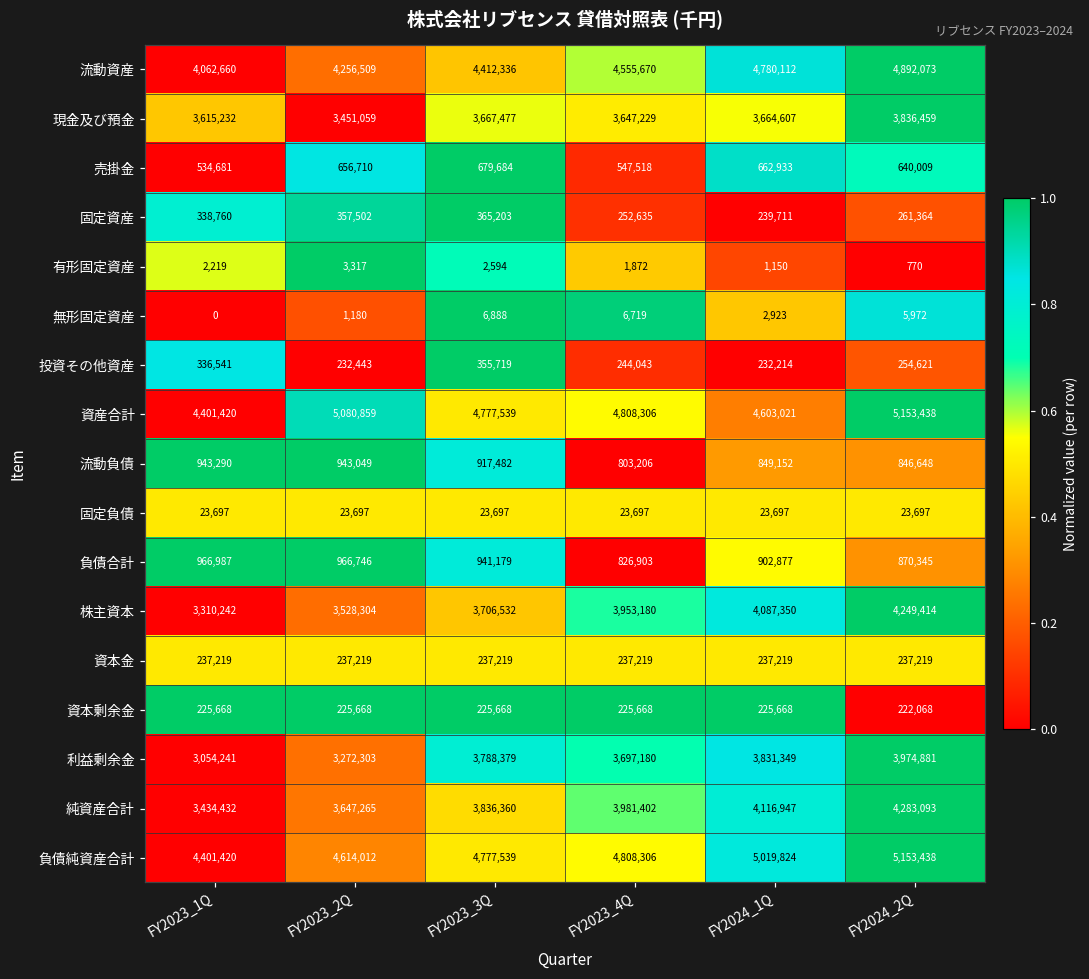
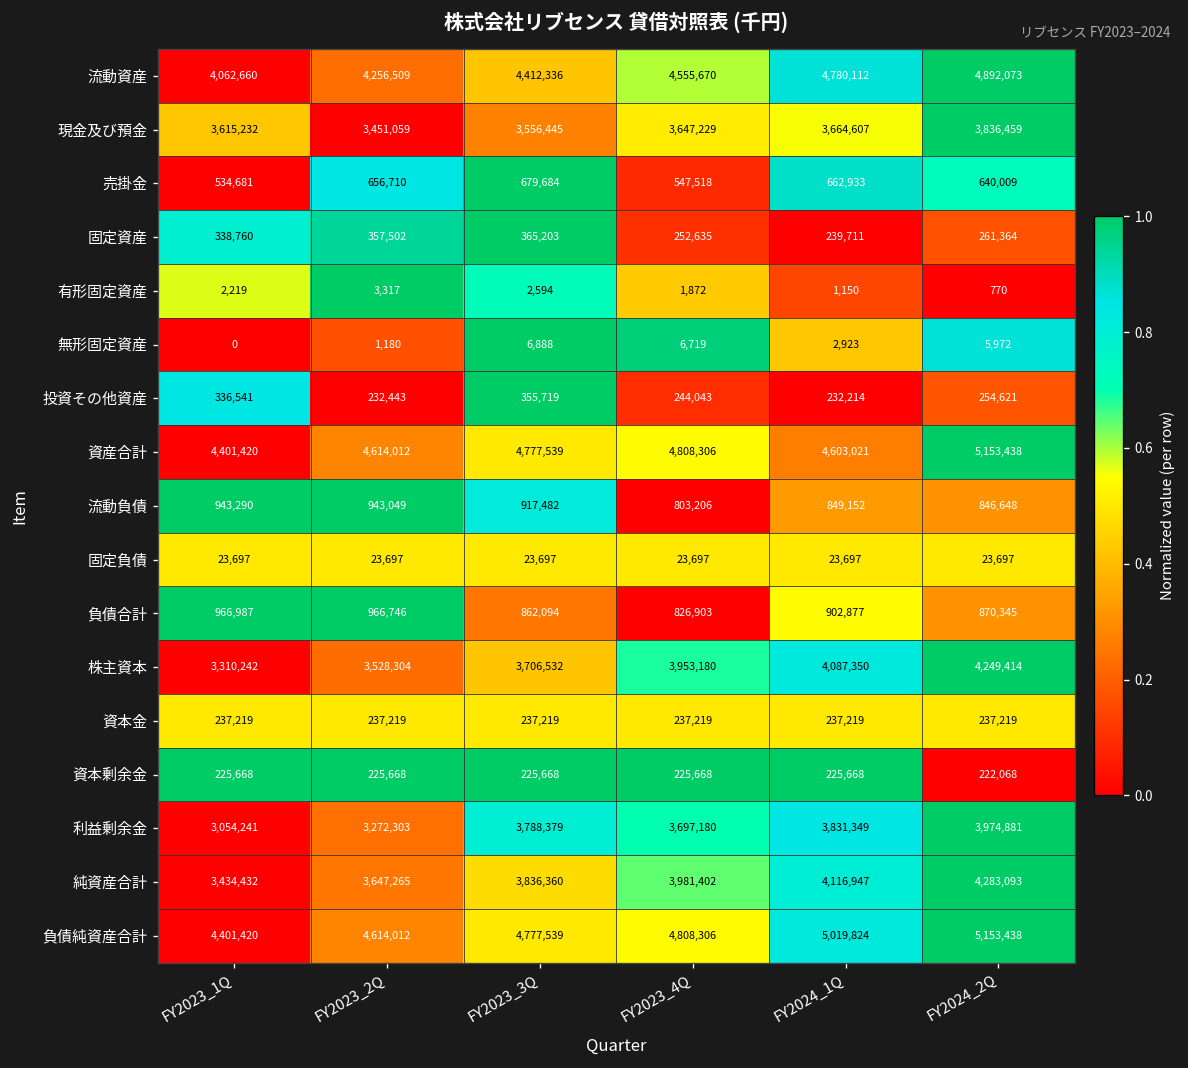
  {
    "流動資産": {
      "FY2023_1Q": "4,062,660",
      "FY2023_2Q": "4,256,509",
      "FY2023_3Q": "4,412,336",
      "FY2023_4Q": "4,555,670",
      "FY2024_1Q": "4,780,112",
      "FY2024_2Q": "4,892,073"
    },
    "現金及び預金": {
      "FY2023_1Q": "3,615,232",
      "FY2023_2Q": "3,451,059",
-     "FY2023_3Q": "3,667,477",
+     "FY2023_3Q": "3,556,445",
      "FY2023_4Q": "3,647,229",
      "FY2024_1Q": "3,664,607",
      "FY2024_2Q": "3,836,459"
    },
    "売掛金": {
      "FY2023_1Q": "534,681",
      "FY2023_2Q": "656,710",
      "FY2023_3Q": "679,684",
      "FY2023_4Q": "547,518",
      "FY2024_1Q": "662,933",
      "FY2024_2Q": "640,009"
    },
    "固定資産": {
      "FY2023_1Q": "338,760",
      "FY2023_2Q": "357,502",
      "FY2023_3Q": "365,203",
      "FY2023_4Q": "252,635",
      "FY2024_1Q": "239,711",
      "FY2024_2Q": "261,364"
    },
    "有形固定資産": {
      "FY2023_1Q": "2,219",
      "FY2023_2Q": "3,317",
      "FY2023_3Q": "2,594",
      "FY2023_4Q": "1,872",
      "FY2024_1Q": "1,150",
      "FY2024_2Q": "770"
    },
    "無形固定資産": {
      "FY2023_1Q": "0",
      "FY2023_2Q": "1,180",
      "FY2023_3Q": "6,888",
      "FY2023_4Q": "6,719",
      "FY2024_1Q": "2,923",
      "FY2024_2Q": "5,972"
    },
    "投資その他資産": {
      "FY2023_1Q": "336,541",
      "FY2023_2Q": "232,443",
      "FY2023_3Q": "355,719",
      "FY2023_4Q": "244,043",
      "FY2024_1Q": "232,214",
      "FY2024_2Q": "254,621"
    },
    "資産合計": {
      "FY2023_1Q": "4,401,420",
-     "FY2023_2Q": "5,080,859",
+     "FY2023_2Q": "4,614,012",
      "FY2023_3Q": "4,777,539",
      "FY2023_4Q": "4,808,306",
      "FY2024_1Q": "4,603,021",
      "FY2024_2Q": "5,153,438"
    },
    "流動負債": {
      "FY2023_1Q": "943,290",
      "FY2023_2Q": "943,049",
      "FY2023_3Q": "917,482",
      "FY2023_4Q": "803,206",
      "FY2024_1Q": "849,152",
      "FY2024_2Q": "846,648"
    },
    "固定負債": {
      "FY2023_1Q": "23,697",
      "FY2023_2Q": "23,697",
      "FY2023_3Q": "23,697",
      "FY2023_4Q": "23,697",
      "FY2024_1Q": "23,697",
      "FY2024_2Q": "23,697"
    },
    "負債合計": {
      "FY2023_1Q": "966,987",
      "FY2023_2Q": "966,746",
-     "FY2023_3Q": "941,179",
+     "FY2023_3Q": "862,094",
      "FY2023_4Q": "826,903",
      "FY2024_1Q": "902,877",
      "FY2024_2Q": "870,345"
    },
    "株主資本": {
      "FY2023_1Q": "3,310,242",
      "FY2023_2Q": "3,528,304",
      "FY2023_3Q": "3,706,532",
      "FY2023_4Q": "3,953,180",
      "FY2024_1Q": "4,087,350",
      "FY2024_2Q": "4,249,414"
    },
    "資本金": {
      "FY2023_1Q": "237,219",
      "FY2023_2Q": "237,219",
      "FY2023_3Q": "237,219",
      "FY2023_4Q": "237,219",
      "FY2024_1Q": "237,219",
      "FY2024_2Q": "237,219"
    },
    "資本剰余金": {
      "FY2023_1Q": "225,668",
      "FY2023_2Q": "225,668",
      "FY2023_3Q": "225,668",
      "FY2023_4Q": "225,668",
      "FY2024_1Q": "225,668",
      "FY2024_2Q": "222,068"
    },
    "利益剰余金": {
      "FY2023_1Q": "3,054,241",
      "FY2023_2Q": "3,272,303",
      "FY2023_3Q": "3,788,379",
      "FY2023_4Q": "3,697,180",
      "FY2024_1Q": "3,831,349",
      "FY2024_2Q": "3,974,881"
    },
    "純資産合計": {
      "FY2023_1Q": "3,434,432",
      "FY2023_2Q": "3,647,265",
      "FY2023_3Q": "3,836,360",
      "FY2023_4Q": "3,981,402",
      "FY2024_1Q": "4,116,947",
      "FY2024_2Q": "4,283,093"
    },
    "負債純資産合計": {
      "FY2023_1Q": "4,401,420",
      "FY2023_2Q": "4,614,012",
      "FY2023_3Q": "4,777,539",
      "FY2023_4Q": "4,808,306",
      "FY2024_1Q": "5,019,824",
      "FY2024_2Q": "5,153,438"
    }
  }
